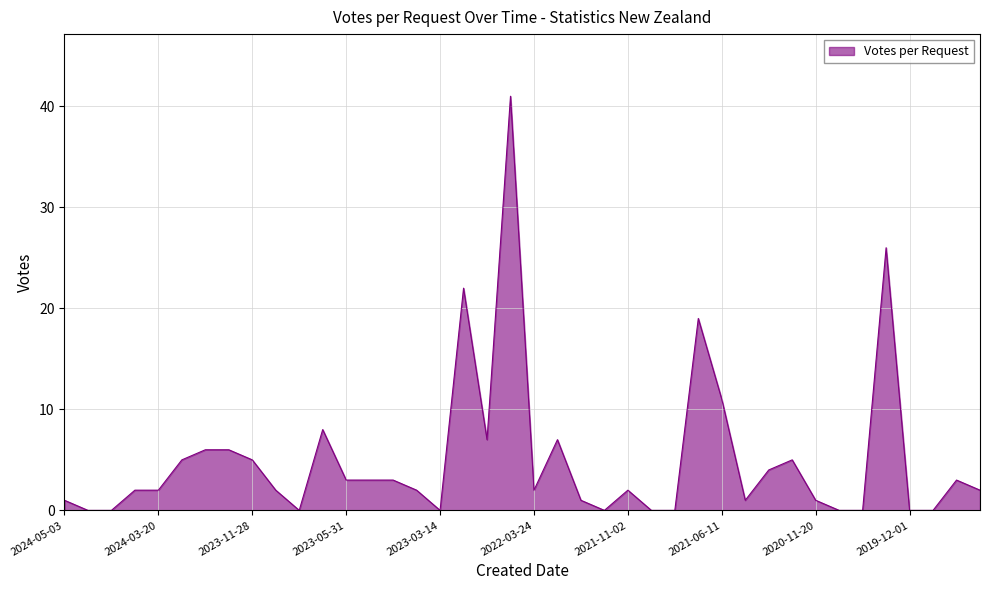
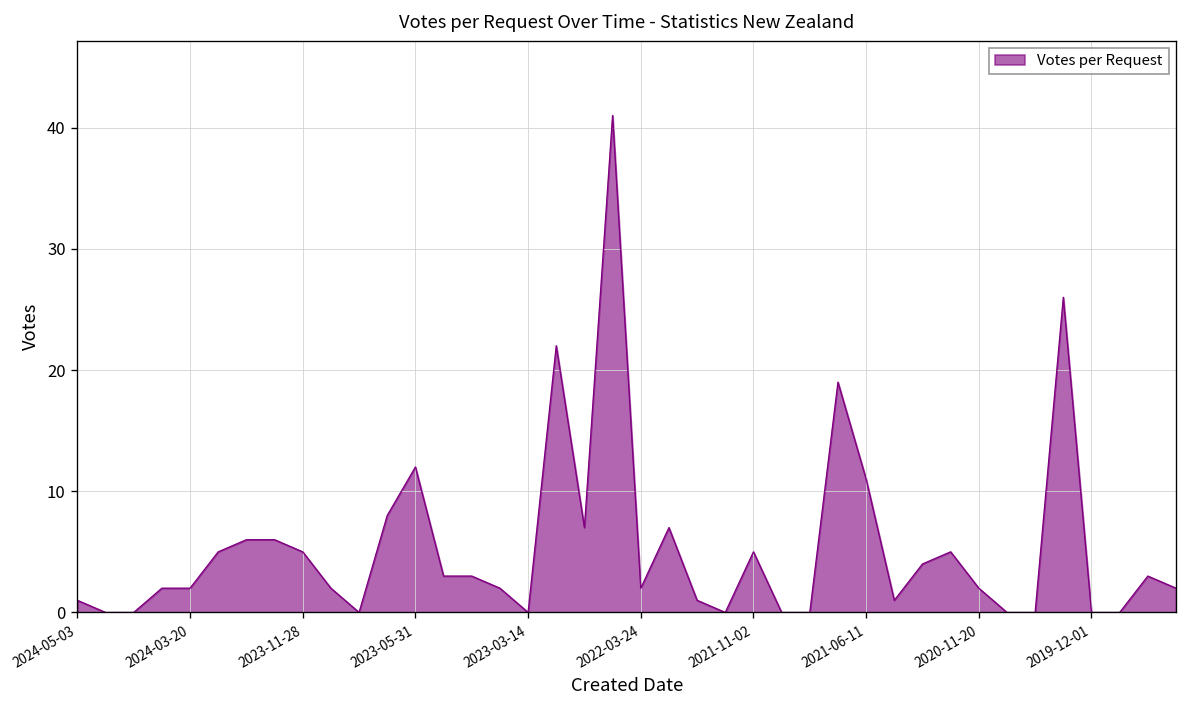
  {
    "2024-05-03": 1,
    "2024-03-20": 2,
    "2023-11-28": 5,
-   "2023-05-31": 3,
+   "2023-05-31": 12,
    "2023-03-14": 0,
    "2022-03-24": 2,
-   "2021-11-02": 2,
+   "2021-11-02": 5,
    "2021-06-11": 11,
-   "2020-11-20": 1,
+   "2020-11-20": 2,
    "2019-12-01": 0
  }
